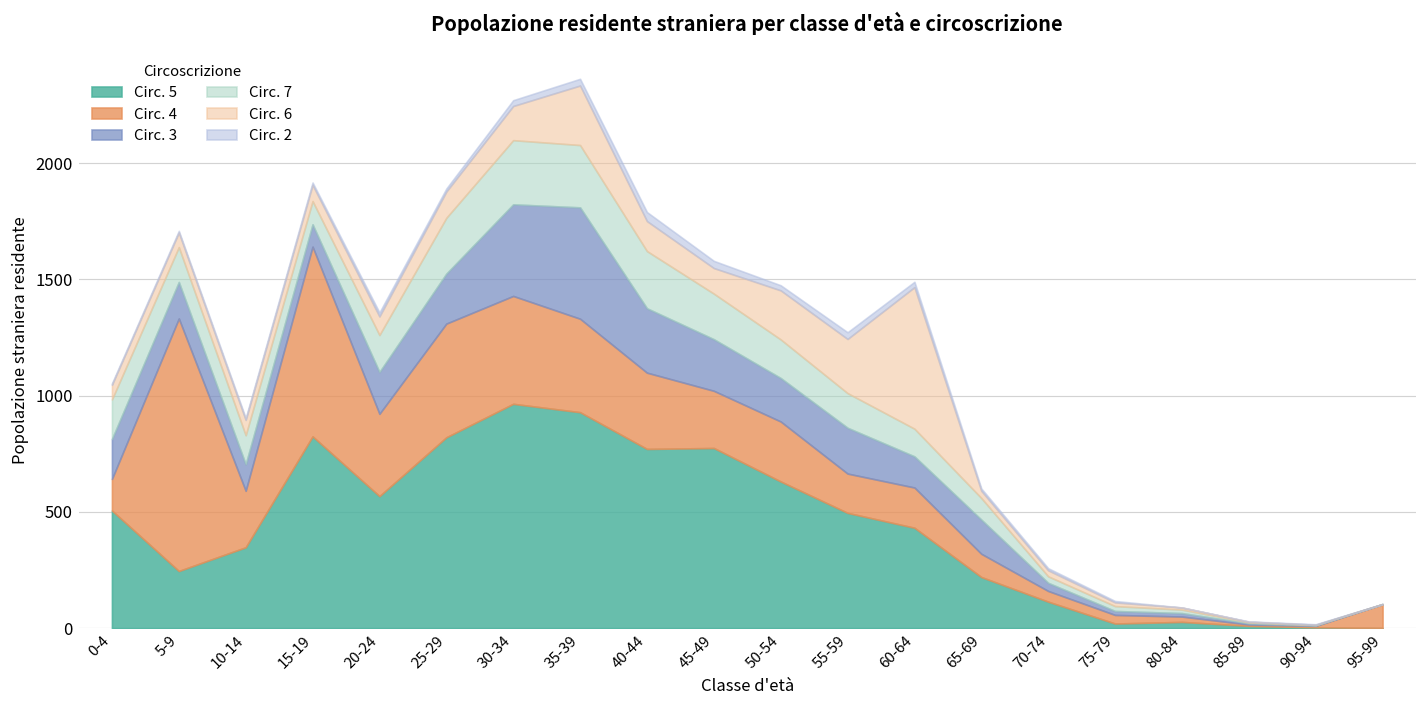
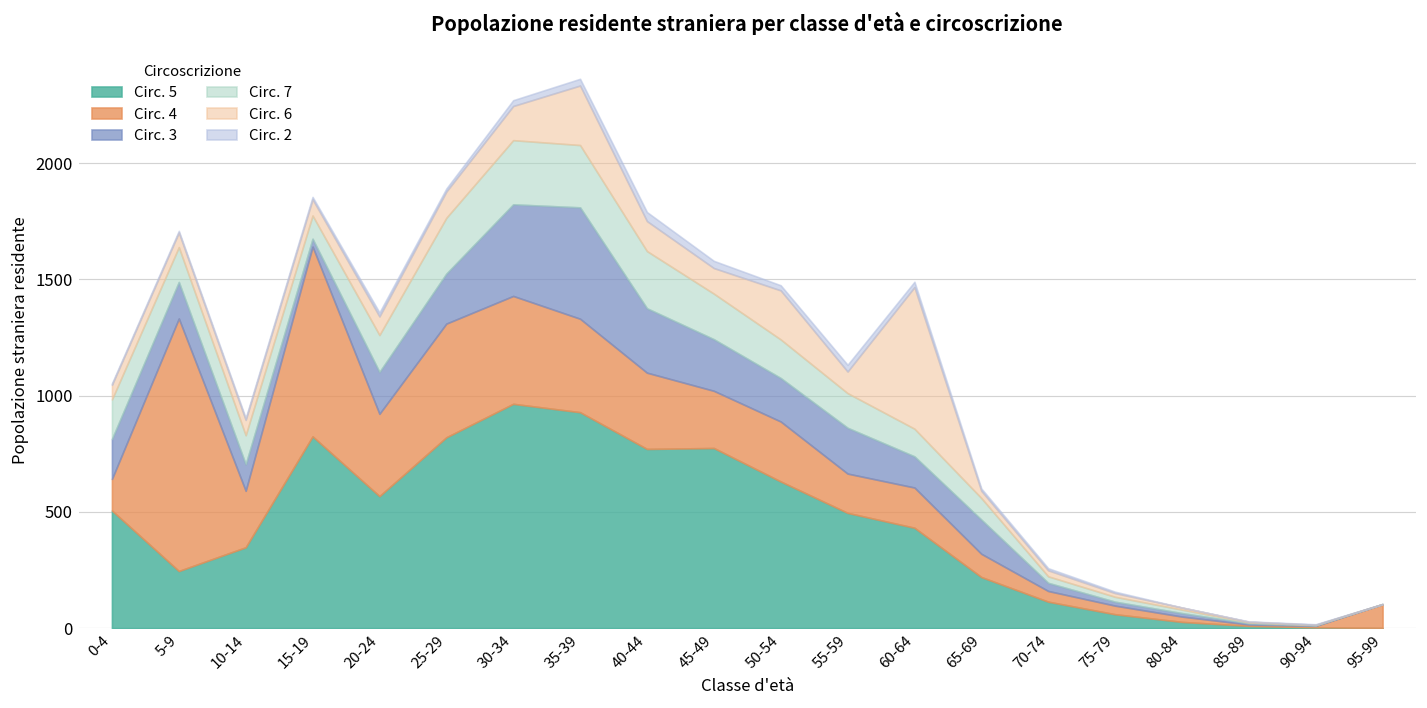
  {
    "Circ. 5": {
      "0-4": 510,
      "5-9": 250,
      "10-14": 350,
      "15-19": 830,
      "20-24": 570,
      "25-29": 820,
      "30-34": 970,
      "35-39": 930,
      "40-44": 770,
      "45-49": 780,
      "50-54": 630,
      "55-59": 500,
      "60-64": 430,
      "65-69": 220,
      "70-74": 110,
-     "75-79": 20,
+     "75-79": 60,
      "80-84": 30
    },
    "Circ. 4": {
      "0-4": 140,
      "5-9": 1090,
      "10-14": 240,
      "15-19": 820,
      "20-24": 350,
      "25-29": 490,
      "30-34": 460,
      "35-39": 400,
      "40-44": 330,
      "45-49": 250,
      "50-54": 260,
      "55-59": 170,
      "60-64": 170,
      "65-69": 100,
      "70-74": 50,
      "75-79": 40,
      "80-84": 20
    },
    "Circ. 3": {
      "0-4": 170,
      "5-9": 160,
      "10-14": 110,
-     "15-19": 100,
+     "15-19": 30,
      "20-24": 180,
      "25-29": 220,
      "30-34": 390,
      "35-39": 480,
      "40-44": 280,
      "45-49": 220,
      "50-54": 190,
      "55-59": 200,
      "60-64": 130,
      "65-69": 150,
      "70-74": 40,
      "75-79": 20,
      "80-84": 20
    },
    "Circ. 6": {
      "20-24": 80,
      "30-34": 150,
      "35-39": 260,
      "40-44": 130,
      "45-49": 110,
      "50-54": 210,
-     "55-59": 230,
+     "55-59": 90,
      "60-64": 610
    }
  }
